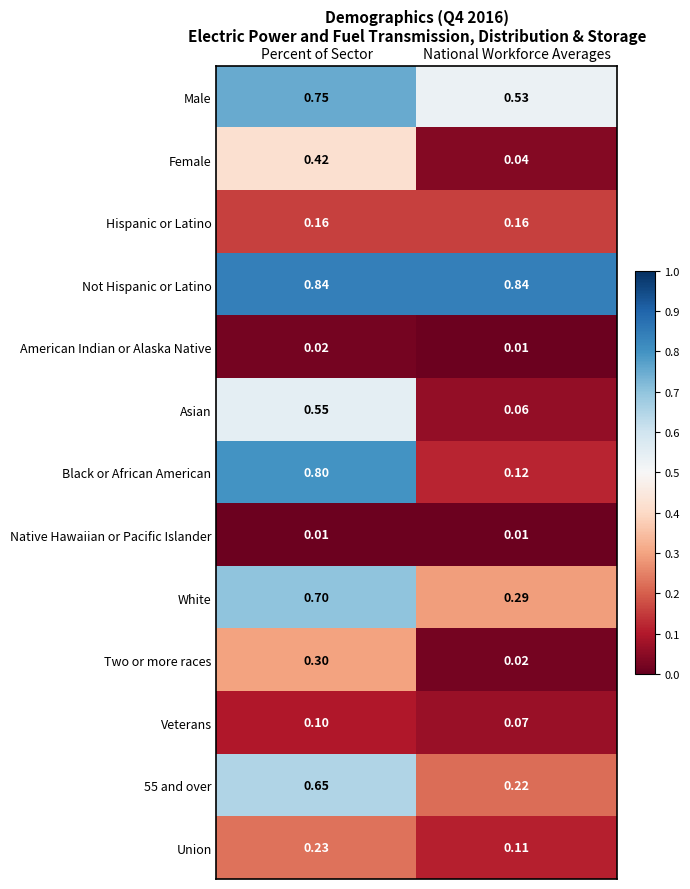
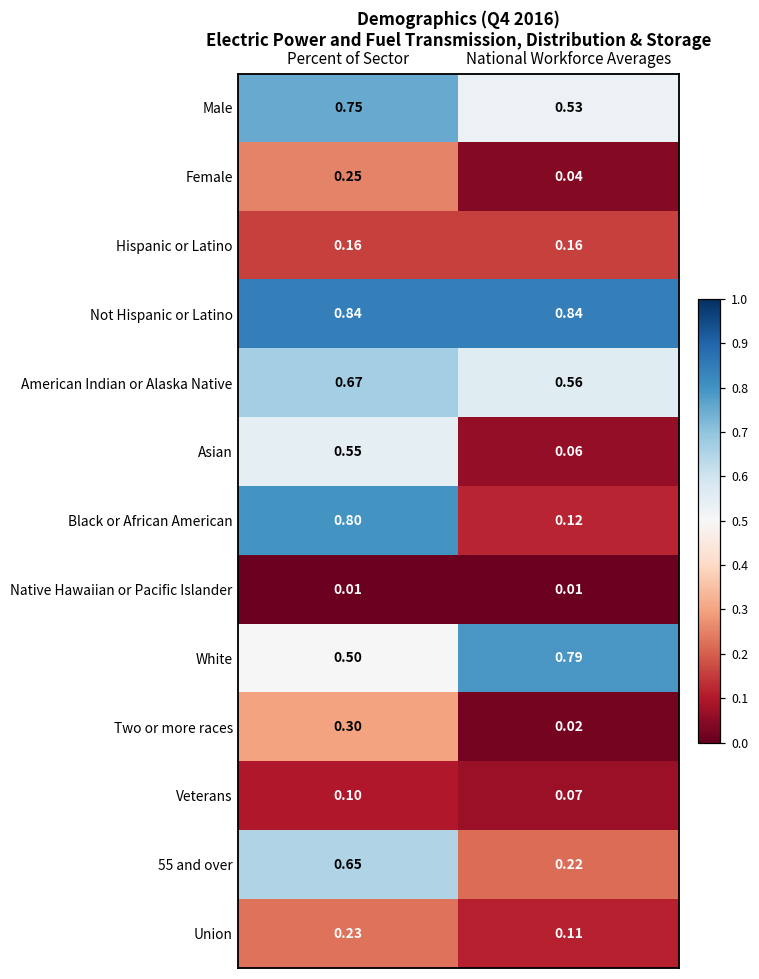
  {
    "Male": {
      "Percent of Sector": 0.75,
      "National Workforce Averages": 0.53
    },
    "Female": {
-     "Percent of Sector": 0.42,
+     "Percent of Sector": 0.25,
      "National Workforce Averages": 0.04
    },
    "Hispanic or Latino": {
      "Percent of Sector": 0.16,
      "National Workforce Averages": 0.16
    },
    "Not Hispanic or Latino": {
      "Percent of Sector": 0.84,
      "National Workforce Averages": 0.84
    },
    "American Indian or Alaska Native": {
-     "Percent of Sector": 0.02,
-     "National Workforce Averages": 0.01
+     "Percent of Sector": 0.67,
+     "National Workforce Averages": 0.56
    },
    "Asian": {
      "Percent of Sector": 0.55,
      "National Workforce Averages": 0.06
    },
    "Black or African American": {
      "Percent of Sector": 0.80,
      "National Workforce Averages": 0.12
    },
    "Native Hawaiian or Pacific Islander": {
      "Percent of Sector": 0.01,
      "National Workforce Averages": 0.01
    },
    "White": {
-     "Percent of Sector": 0.70,
-     "National Workforce Averages": 0.29
+     "Percent of Sector": 0.50,
+     "National Workforce Averages": 0.79
    },
    "Two or more races": {
      "Percent of Sector": 0.30,
      "National Workforce Averages": 0.02
    },
    "Veterans": {
      "Percent of Sector": 0.10,
      "National Workforce Averages": 0.07
    },
    "55 and over": {
      "Percent of Sector": 0.65,
      "National Workforce Averages": 0.22
    },
    "Union": {
      "Percent of Sector": 0.23,
      "National Workforce Averages": 0.11
    }
  }
